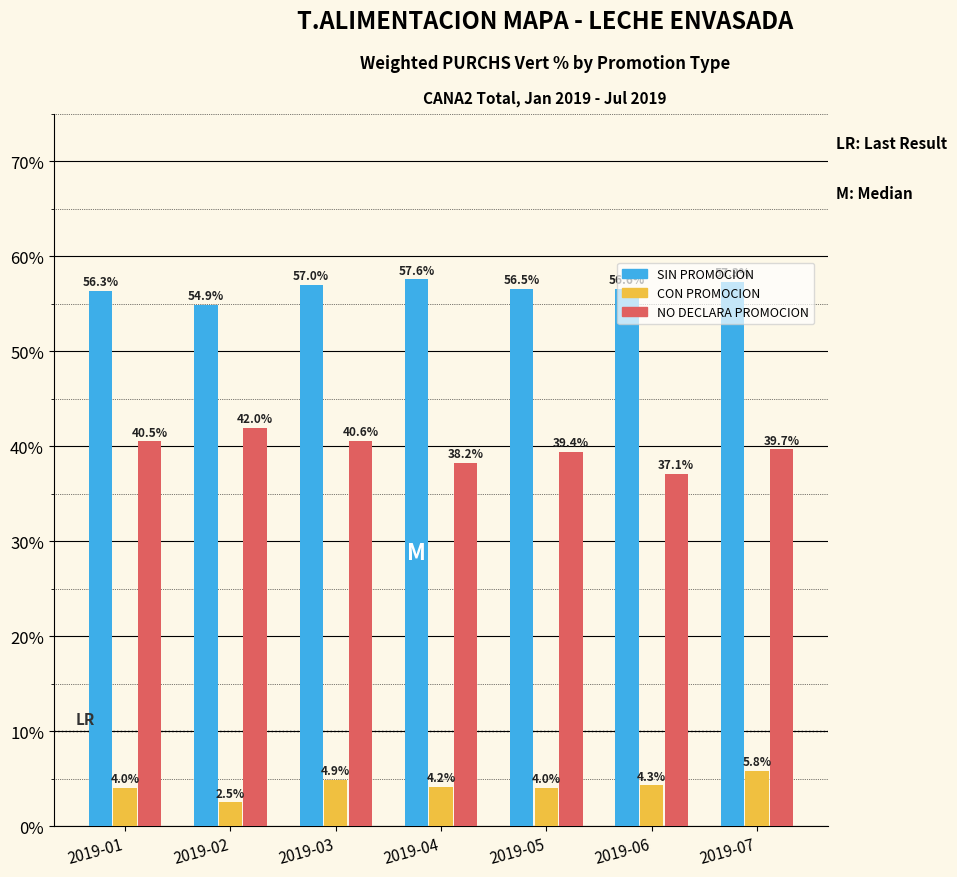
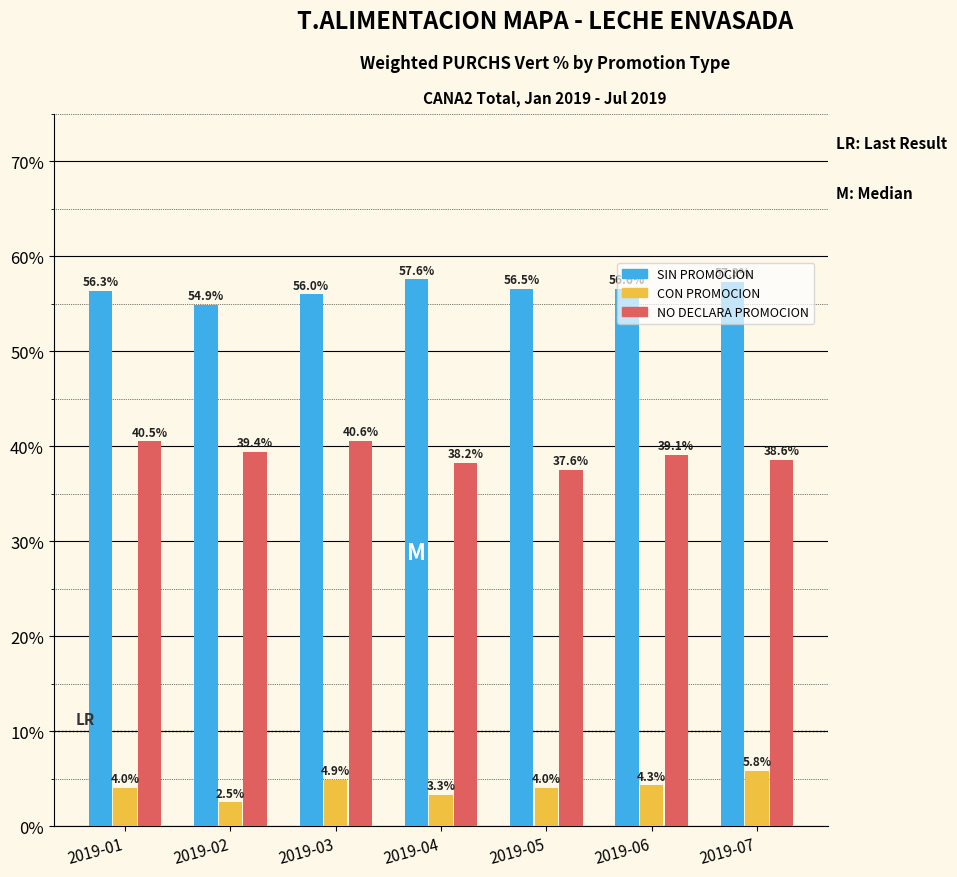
  {
    "SIN PROMOCION": {
      "2019-01": "56.3%",
      "2019-02": "54.9%",
-     "2019-03": "57.0%",
+     "2019-03": "56.0%",
      "2019-04": "57.6%",
      "2019-05": "56.5%"
    },
    "CON PROMOCION": {
      "2019-01": "4.0%",
      "2019-02": "2.5%",
      "2019-03": "4.9%",
-     "2019-04": "4.2%",
+     "2019-04": "3.3%",
      "2019-05": "4.0%",
      "2019-06": "4.3%",
      "2019-07": "5.8%"
    },
    "NO DECLARA PROMOCION": {
      "2019-01": "40.5%",
-     "2019-02": "42.0%",
+     "2019-02": "39.4%",
      "2019-03": "40.6%",
      "2019-04": "38.2%",
-     "2019-05": "39.4%",
-     "2019-06": "37.1%",
-     "2019-07": "39.7%"
+     "2019-05": "37.6%",
+     "2019-06": "39.1%",
+     "2019-07": "38.6%"
    }
  }
